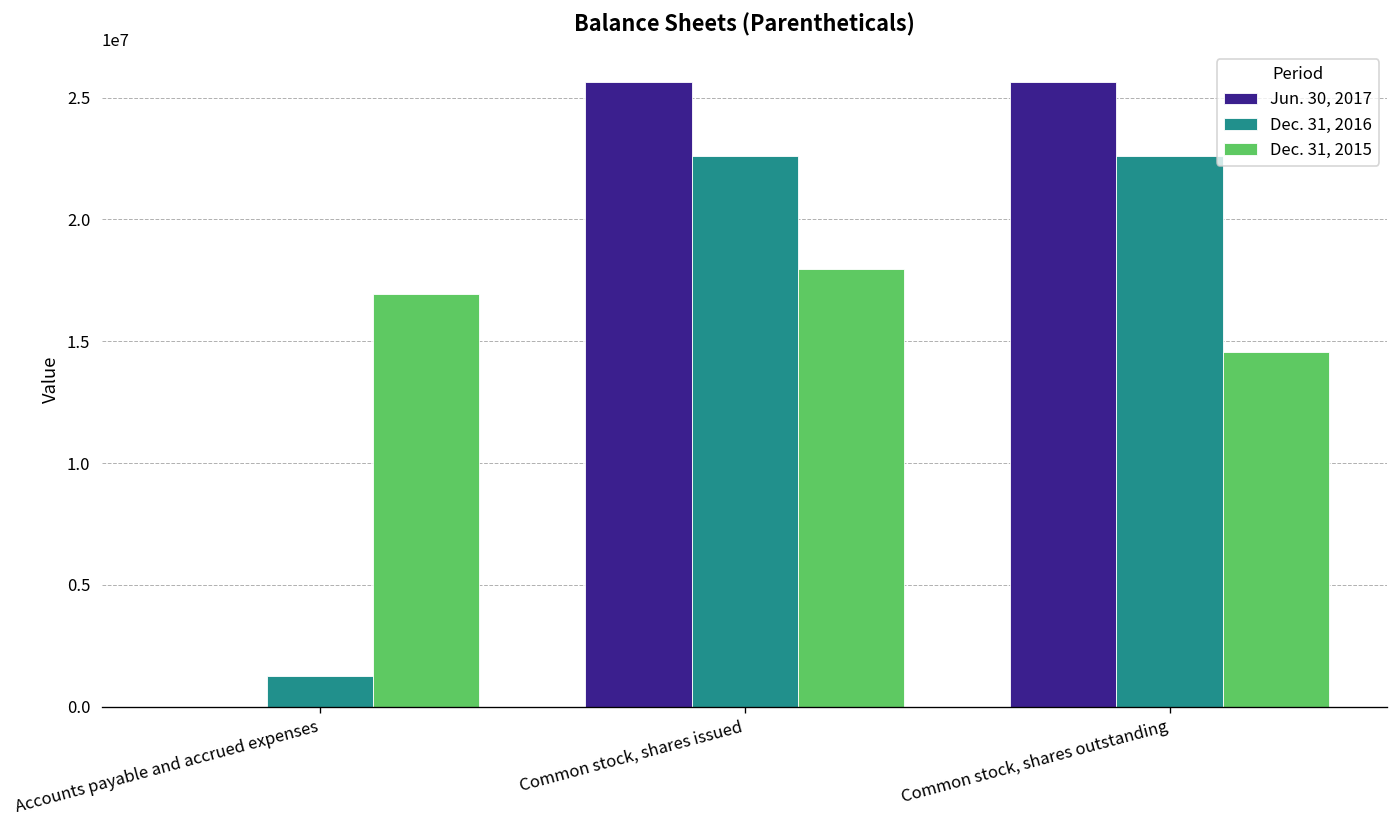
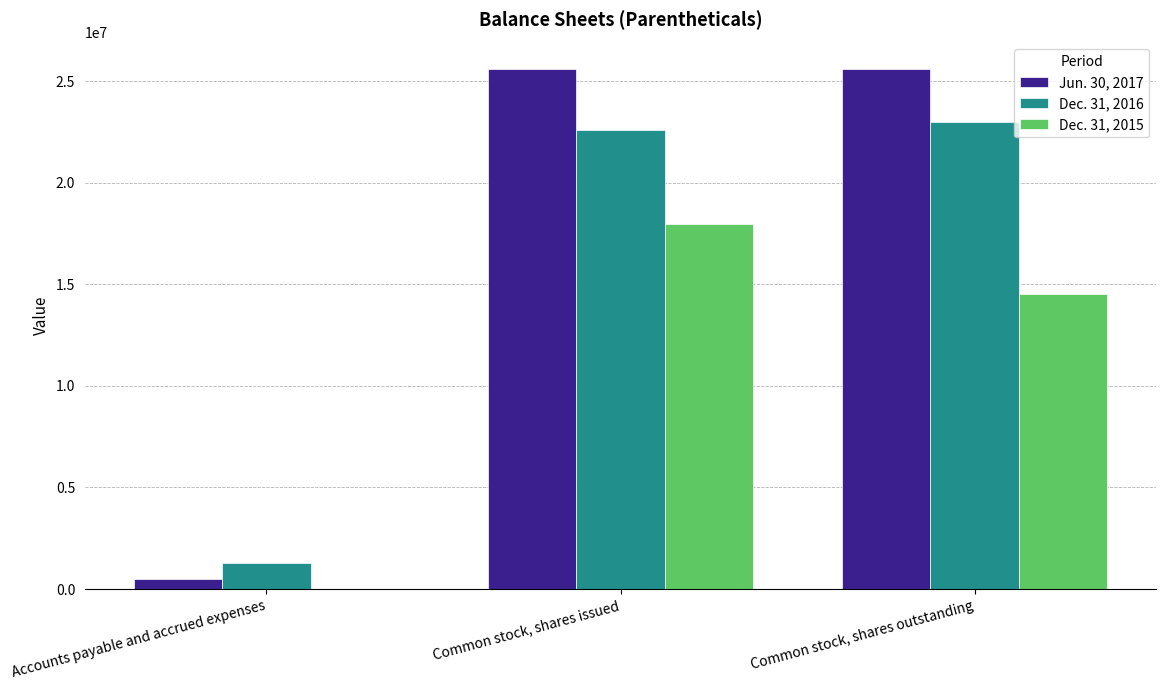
  {
    "Jun. 30, 2017": {
-     "Accounts payable and accrued expenses": 0,
+     "Accounts payable and accrued expenses": 500000,
      "Common stock, shares issued": 25600000,
      "Common stock, shares outstanding": 25600000
    },
    "Dec. 31, 2016": {
      "Accounts payable and accrued expenses": 1300000,
      "Common stock, shares issued": 22600000,
-     "Common stock, shares outstanding": 22600000
+     "Common stock, shares outstanding": 23000000
    },
    "Dec. 31, 2015": {
-     "Accounts payable and accrued expenses": 17000000,
+     "Accounts payable and accrued expenses": 0,
      "Common stock, shares issued": 18000000,
      "Common stock, shares outstanding": 14500000
    }
  }
